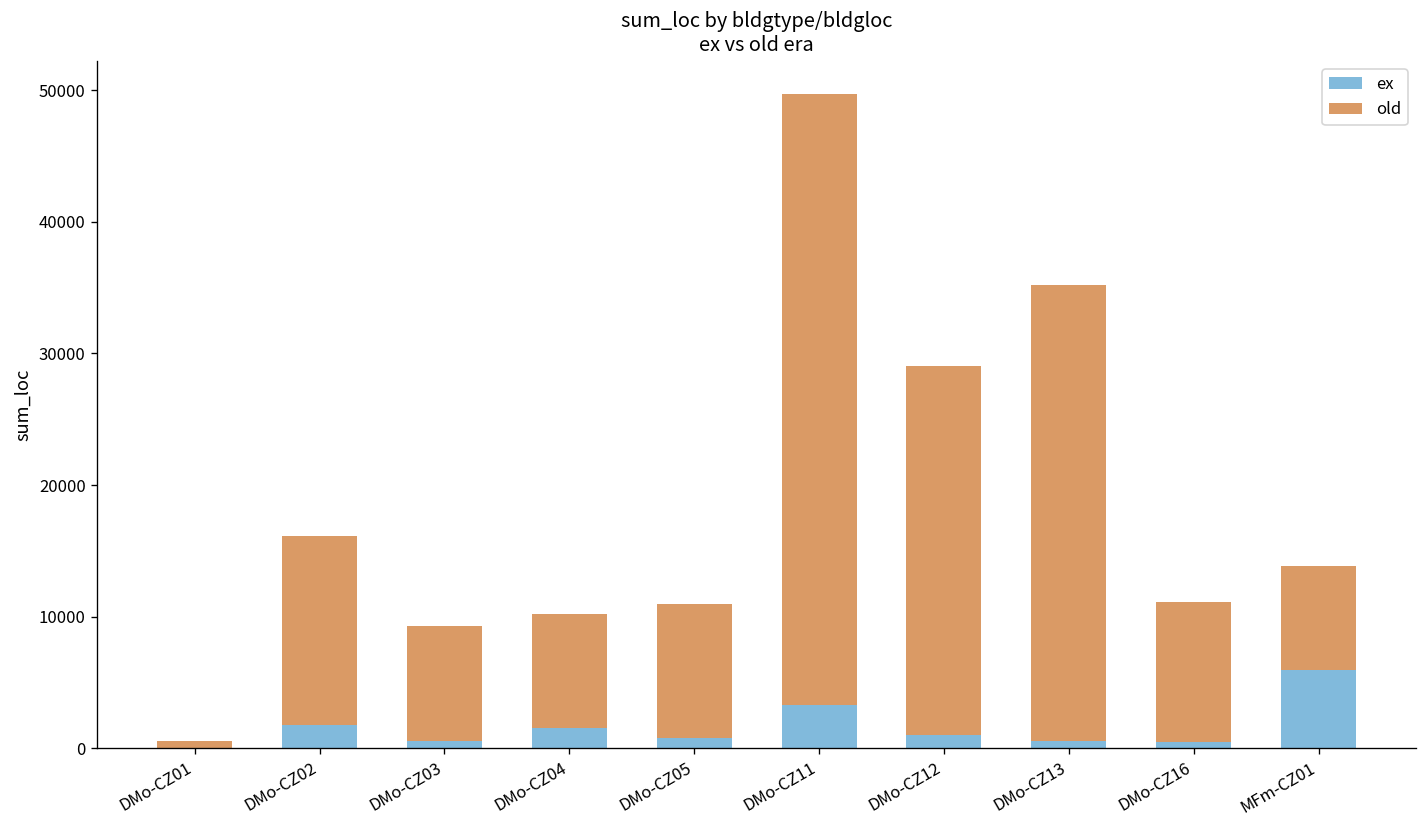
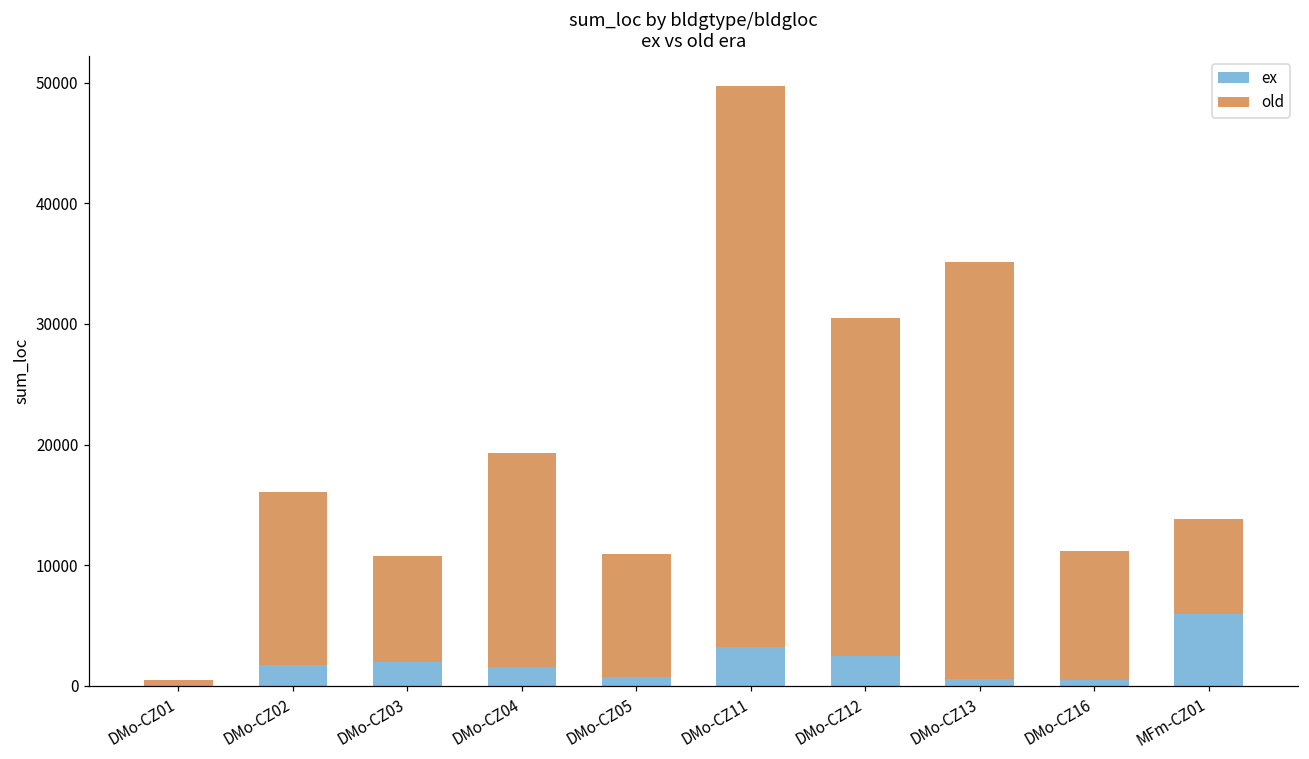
  {
    "ex": {
      "DMo-CZ02": 1800,
-     "DMo-CZ03": 500,
+     "DMo-CZ03": 2000,
      "DMo-CZ04": 1500,
      "DMo-CZ05": 800,
      "DMo-CZ11": 3300,
-     "DMo-CZ12": 1000,
+     "DMo-CZ12": 2500,
      "DMo-CZ13": 500,
      "DMo-CZ16": 500,
      "MFm-CZ01": 6000
    },
    "old": {
      "DMo-CZ01": 500,
      "DMo-CZ02": 14400,
      "DMo-CZ03": 8800,
-     "DMo-CZ04": 8700,
+     "DMo-CZ04": 17800,
      "DMo-CZ05": 10200,
      "DMo-CZ11": 46500,
      "DMo-CZ12": 28000,
      "DMo-CZ13": 34600,
      "DMo-CZ16": 10600,
      "MFm-CZ01": 7900
    }
  }
